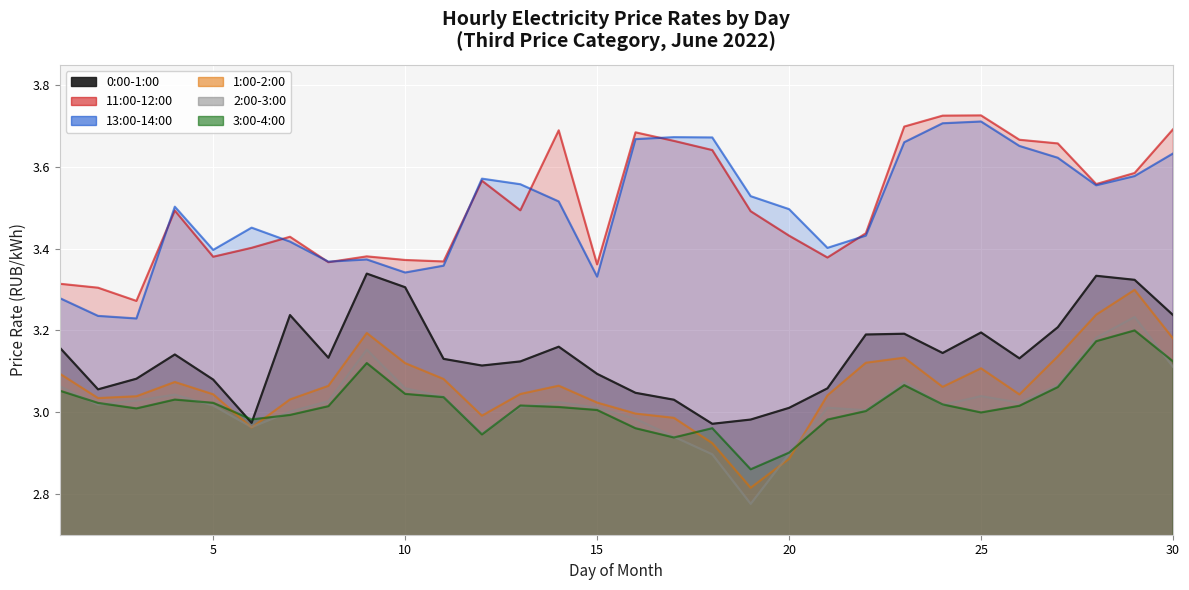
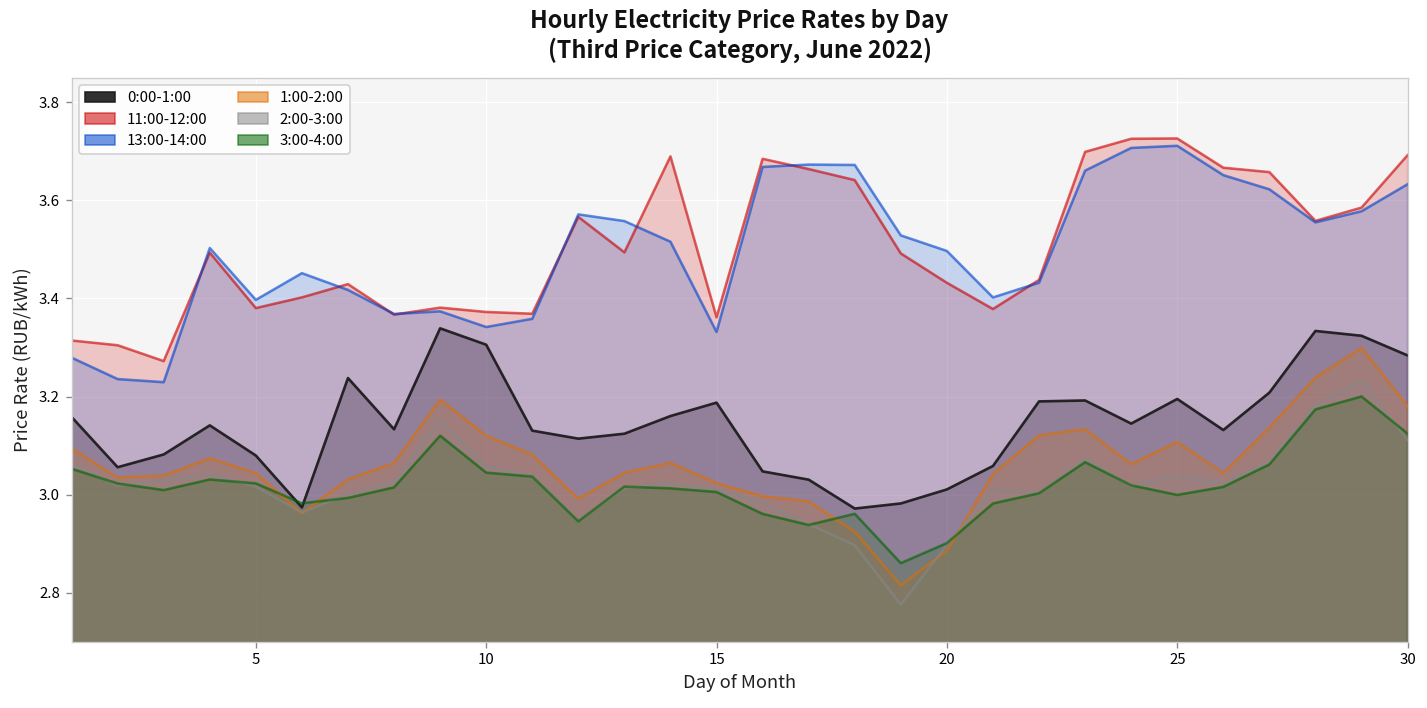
  {
    "0:00-1:00": {
      "5": 3.08,
      "10": 3.31,
-     "15": 3.09,
+     "15": 3.19,
      "20": 3.01,
      "25": 3.19,
-     "30": 3.24
+     "30": 3.28
    }
  }
